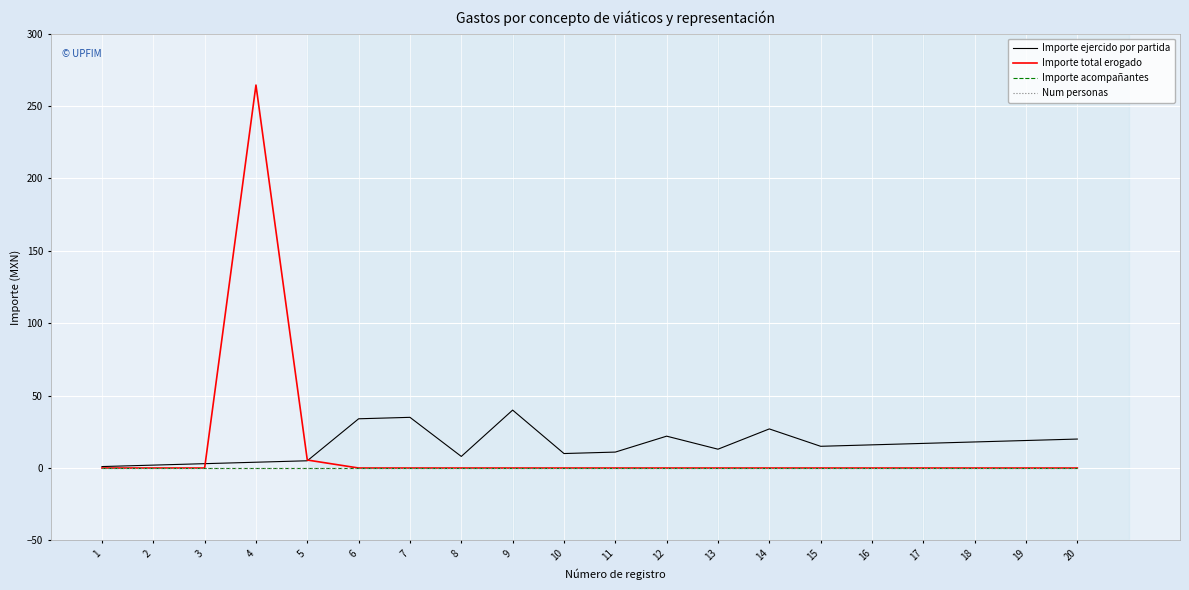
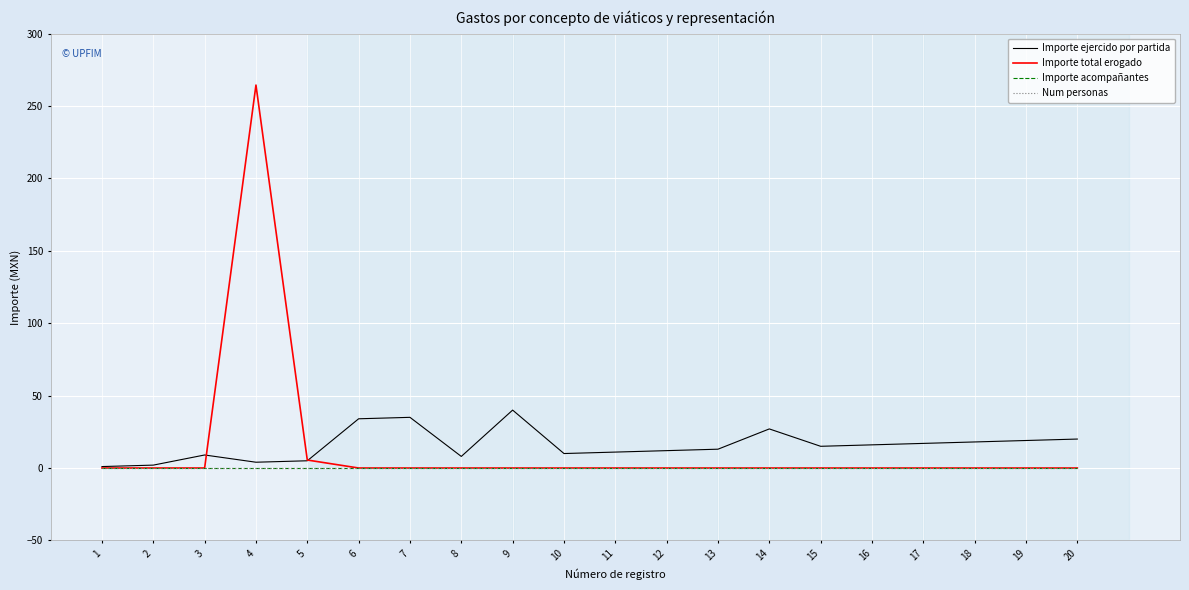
  {
    "Importe ejercido por partida": {
      "2": 2,
-     "3": 3,
+     "3": 9,
      "4": 4,
      "6": 34,
      "7": 35,
      "8": 8,
      "9": 40,
      "10": 10,
      "11": 11,
-     "12": 22,
+     "12": 12,
      "13": 13,
      "14": 27,
      "15": 15,
      "16": 16,
      "17": 17,
      "18": 18,
      "19": 19,
      "20": 20
    },
    "Importe total erogado": {
      "4": 264
    },
    "Num personas": {
      "4": 0,
      "5": 0
    }
  }
